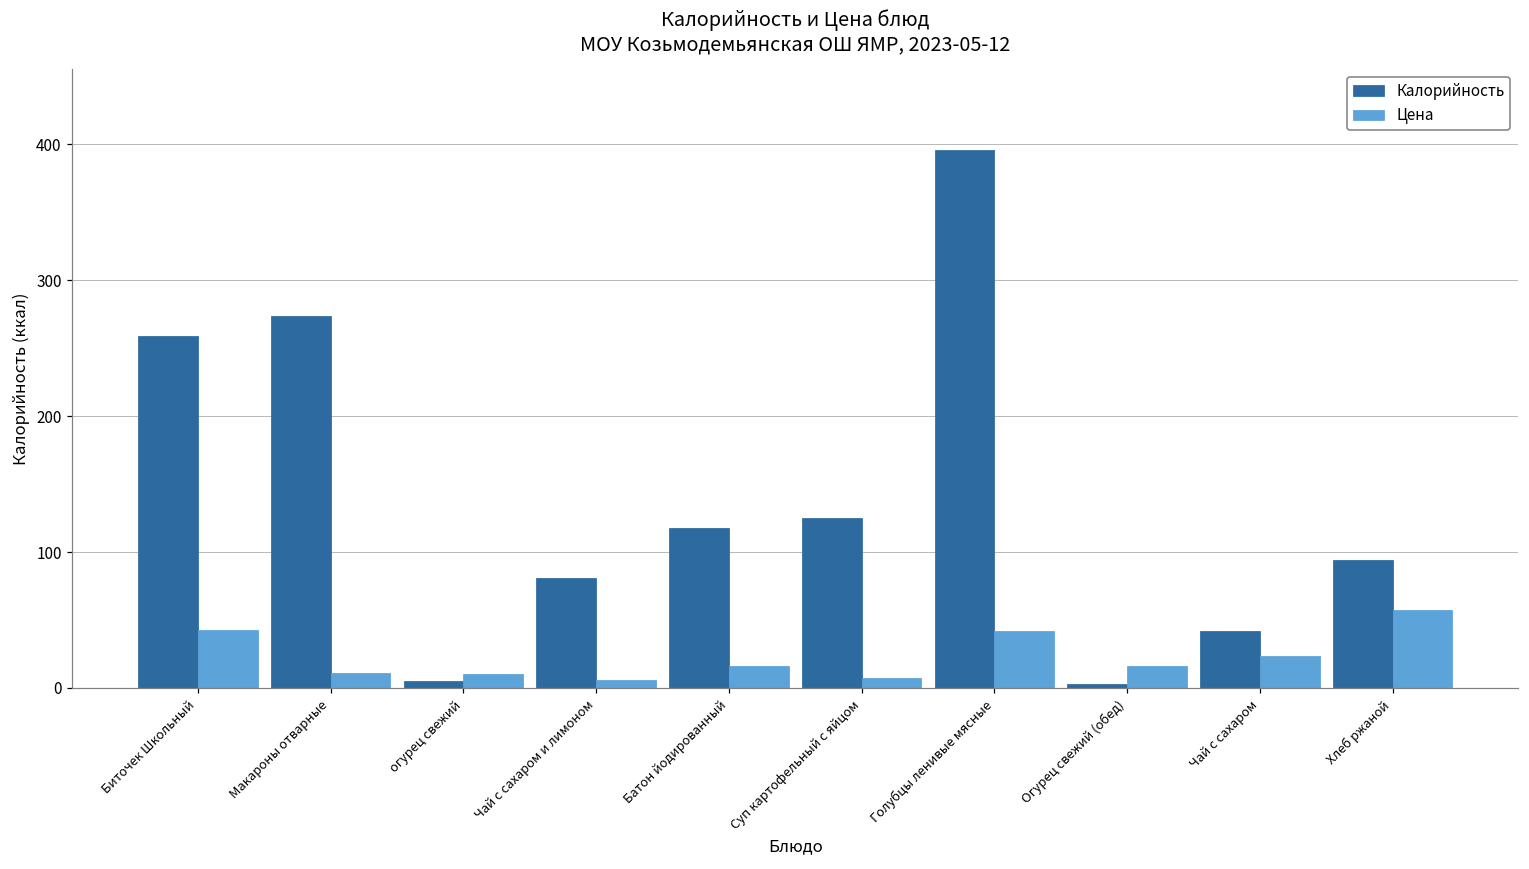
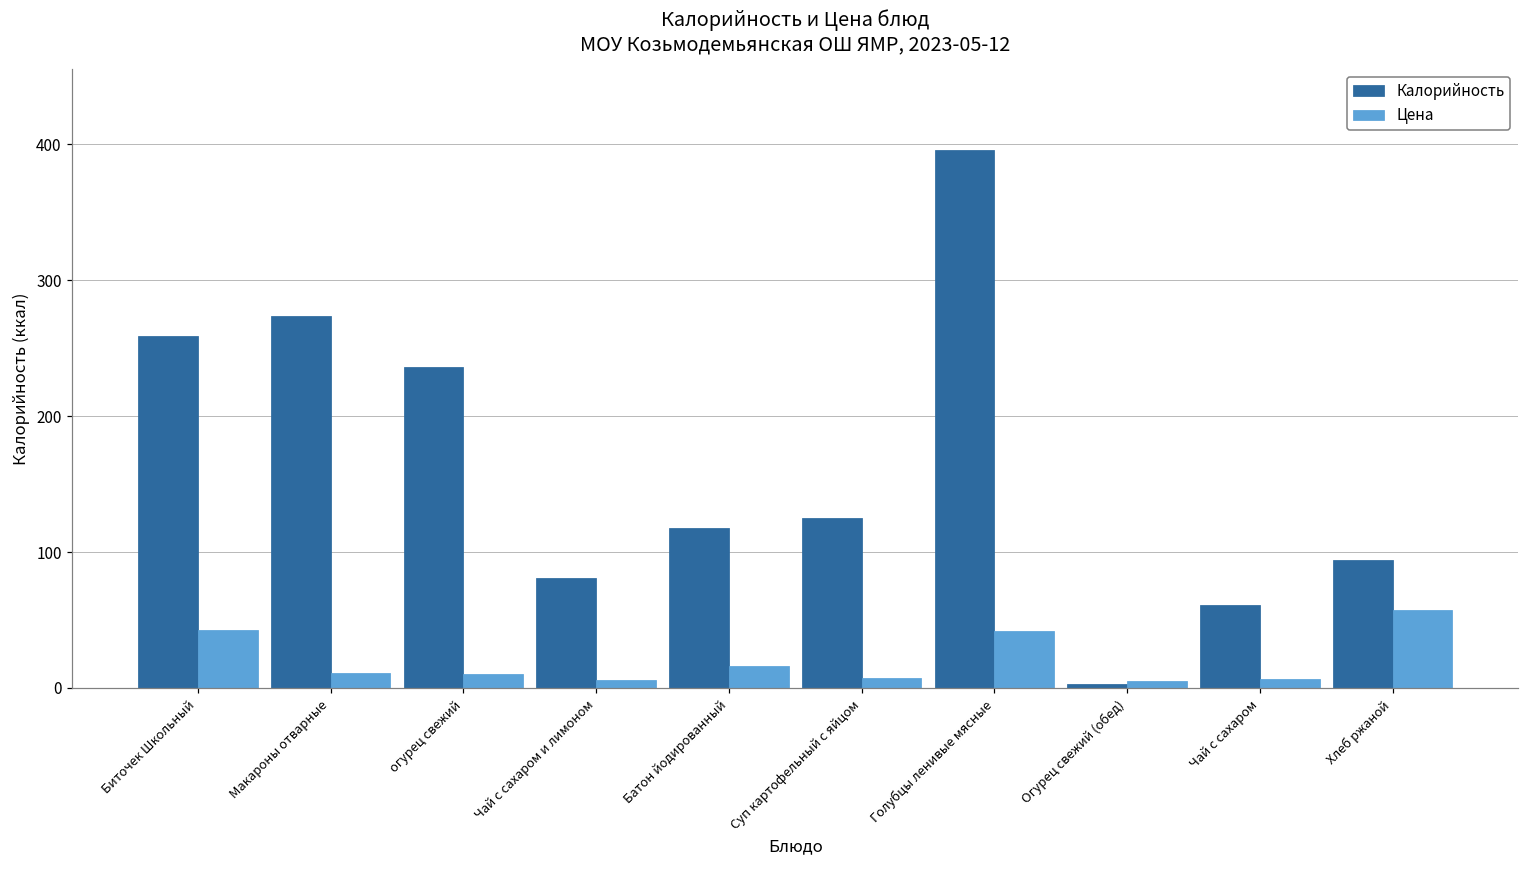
  {
    "Калорийность": {
      "Биточек Школьный": 259,
      "Макароны отварные": 274,
-     "огурец свежий": 5,
+     "огурец свежий": 236,
      "Чай с сахаром и лимоном": 81,
      "Батон йодированный": 118,
      "Суп картофельный с яйцом": 125,
      "Голубцы ленивые мясные": 396,
      "Огурец свежий (обед)": 3,
-     "Чай с сахаром": 42,
+     "Чай с сахаром": 61,
      "Хлеб ржаной": 94
    },
    "Цена": {
      "Биточек Школьный": 43,
      "Макароны отварные": 11,
      "огурец свежий": 10,
      "Чай с сахаром и лимоном": 6,
      "Батон йодированный": 16,
      "Суп картофельный с яйцом": 7,
      "Голубцы ленивые мясные": 42,
-     "Огурец свежий (обед)": 16,
-     "Чай с сахаром": 23,
+     "Огурец свежий (обед)": 5,
+     "Чай с сахаром": 7,
      "Хлеб ржаной": 57
    }
  }
